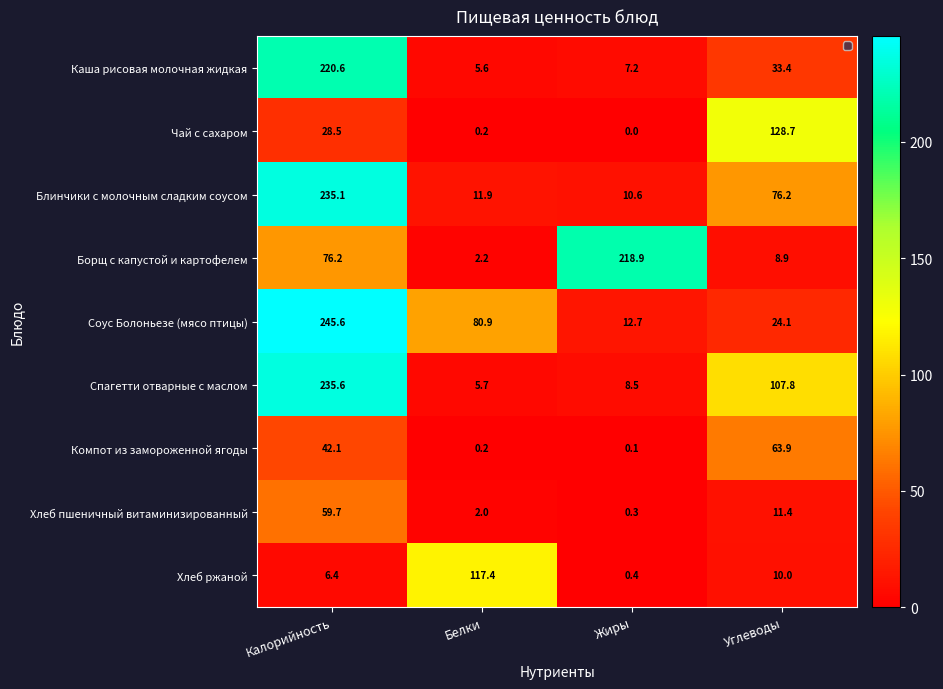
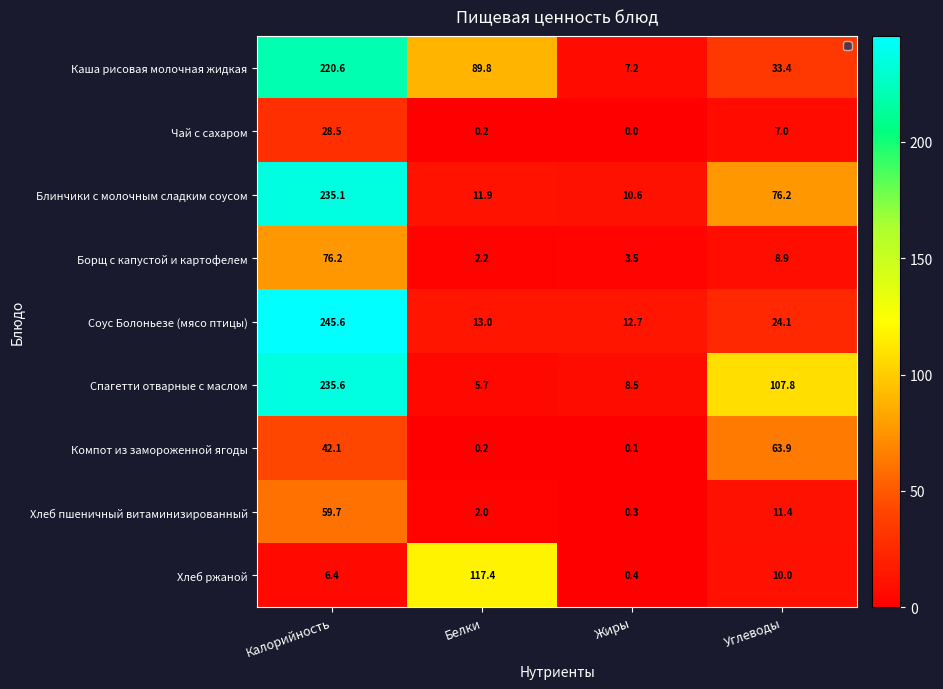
  {
    "Каша рисовая молочная жидкая": {
      "Калорийность": 220.6,
-     "Белки": 5.6,
+     "Белки": 89.8,
      "Жиры": 7.2,
      "Углеводы": 33.4
    },
    "Чай с сахаром": {
      "Калорийность": 28.5,
      "Белки": 0.2,
      "Жиры": 0.0,
-     "Углеводы": 128.7
+     "Углеводы": 7.0
    },
    "Блинчики с молочным сладким соусом": {
      "Калорийность": 235.1,
      "Белки": 11.9,
      "Жиры": 10.6,
      "Углеводы": 76.2
    },
    "Борщ с капустой и картофелем": {
      "Калорийность": 76.2,
      "Белки": 2.2,
-     "Жиры": 218.9,
+     "Жиры": 3.5,
      "Углеводы": 8.9
    },
    "Соус Болоньезе (мясо птицы)": {
      "Калорийность": 245.6,
-     "Белки": 80.9,
+     "Белки": 13.0,
      "Жиры": 12.7,
      "Углеводы": 24.1
    },
    "Спагетти отварные с маслом": {
      "Калорийность": 235.6,
      "Белки": 5.7,
      "Жиры": 8.5,
      "Углеводы": 107.8
    },
    "Компот из замороженной ягоды": {
      "Калорийность": 42.1,
      "Белки": 0.2,
      "Жиры": 0.1,
      "Углеводы": 63.9
    },
    "Хлеб пшеничный витаминизированный": {
      "Калорийность": 59.7,
      "Белки": 2.0,
      "Жиры": 0.3,
      "Углеводы": 11.4
    },
    "Хлеб ржаной": {
      "Калорийность": 6.4,
      "Белки": 117.4,
      "Жиры": 0.4,
      "Углеводы": 10.0
    }
  }
